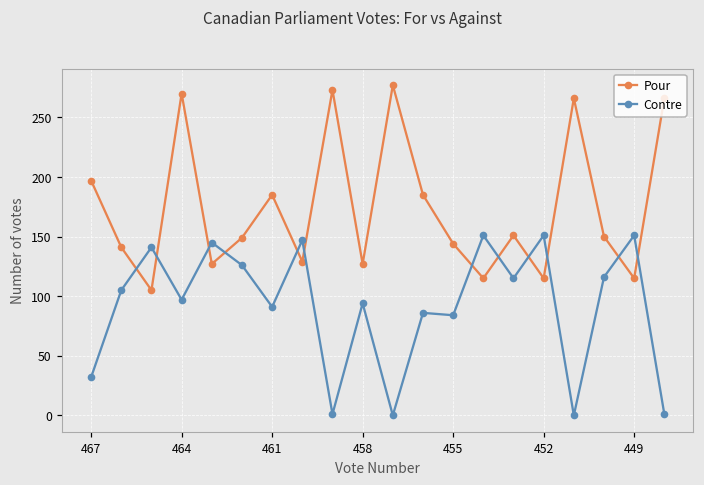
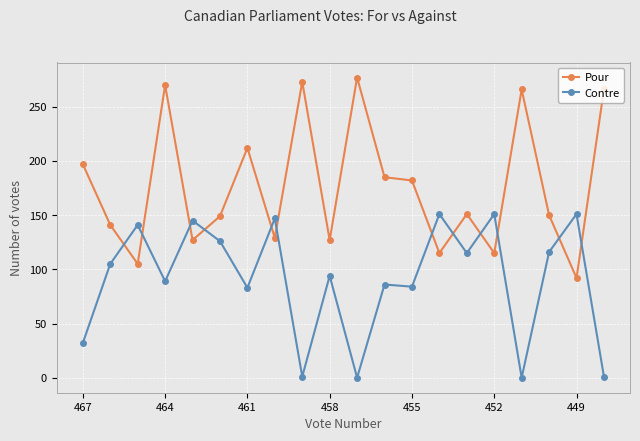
  {
    "Pour": {
      "467": 197,
      "464": 270,
-     "461": 185,
+     "461": 212,
      "458": 127,
-     "455": 144,
+     "455": 182,
      "452": 115,
-     "449": 115
+     "449": 92
    },
    "Contre": {
      "467": 32,
-     "464": 97,
-     "461": 91,
+     "464": 89,
+     "461": 83,
      "458": 94,
      "455": 84,
      "452": 151,
      "449": 151
    }
  }
